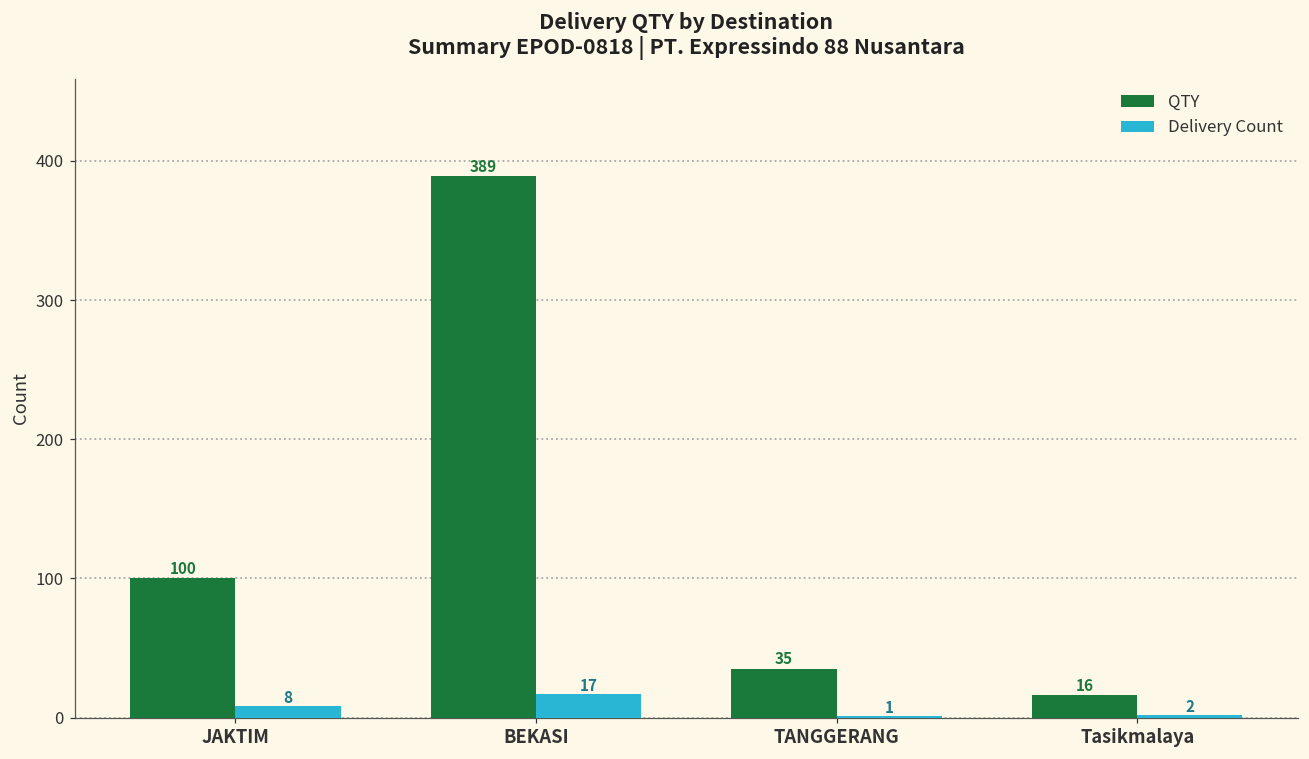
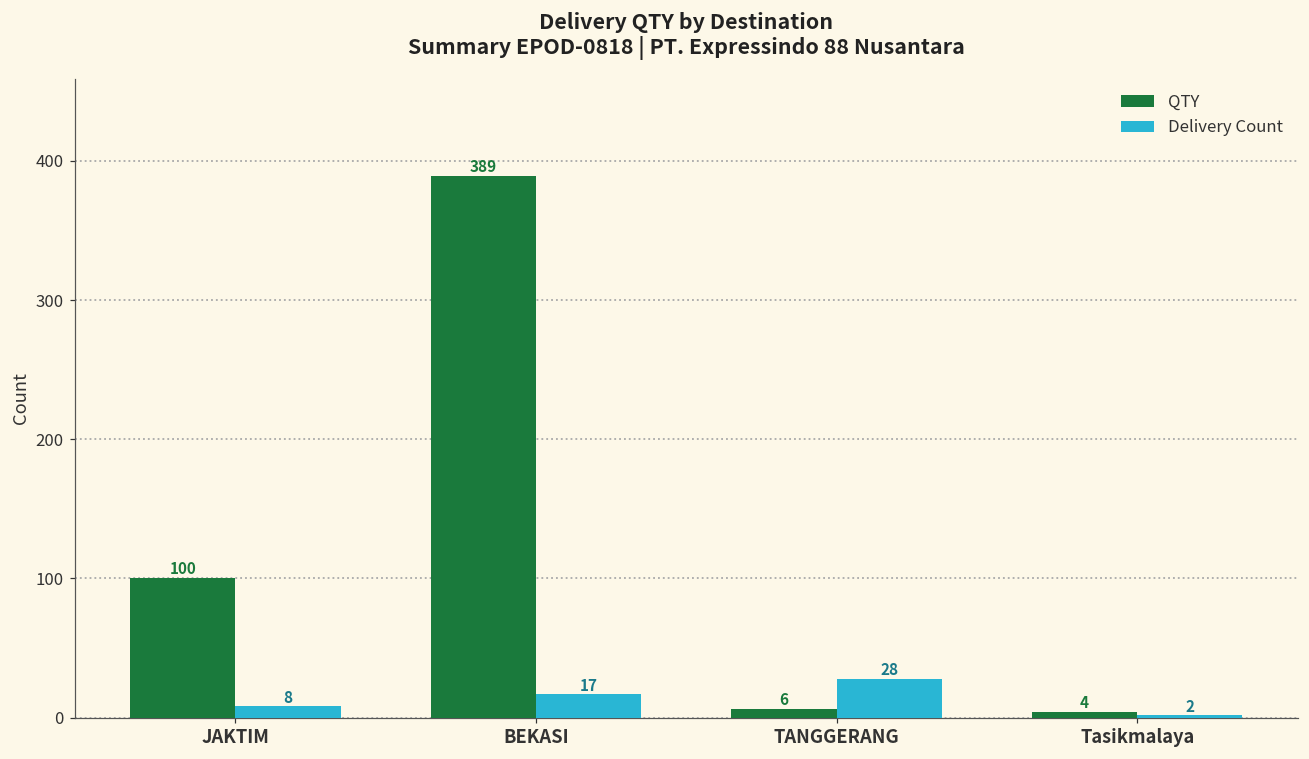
  {
    "QTY": {
      "JAKTIM": 100,
      "BEKASI": 389,
-     "TANGGERANG": 35,
-     "Tasikmalaya": 16
+     "TANGGERANG": 6,
+     "Tasikmalaya": 4
    },
    "Delivery Count": {
      "JAKTIM": 8,
      "BEKASI": 17,
-     "TANGGERANG": 1,
+     "TANGGERANG": 28,
      "Tasikmalaya": 2
    }
  }
